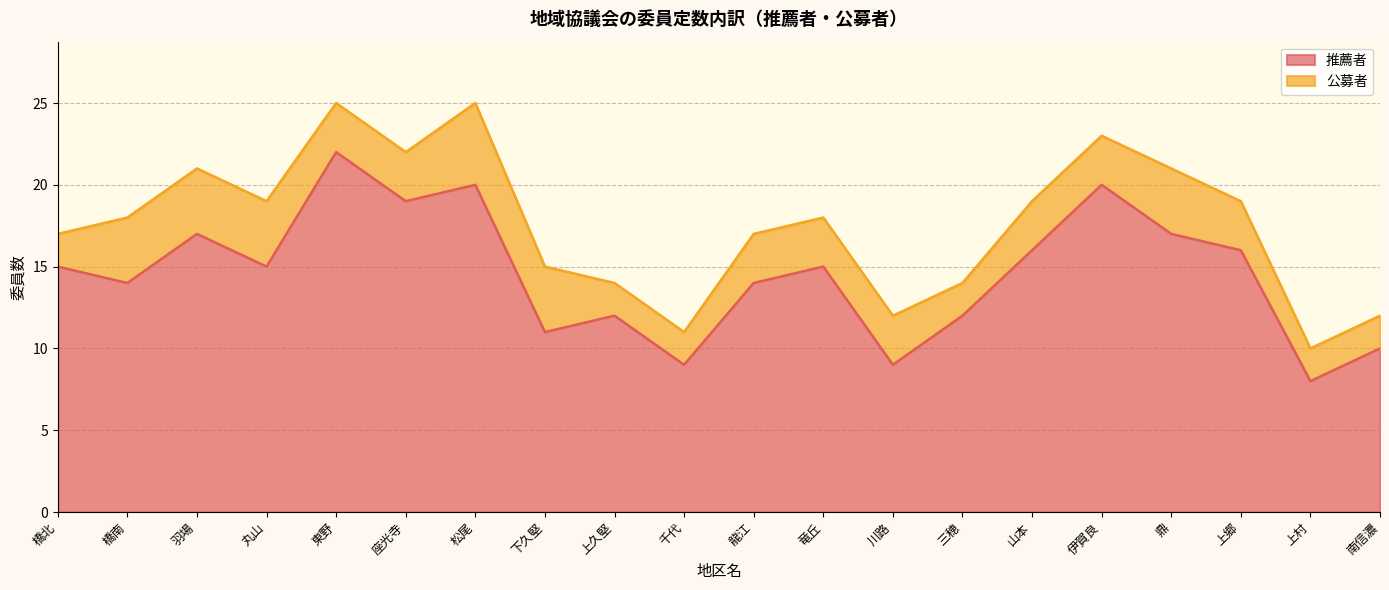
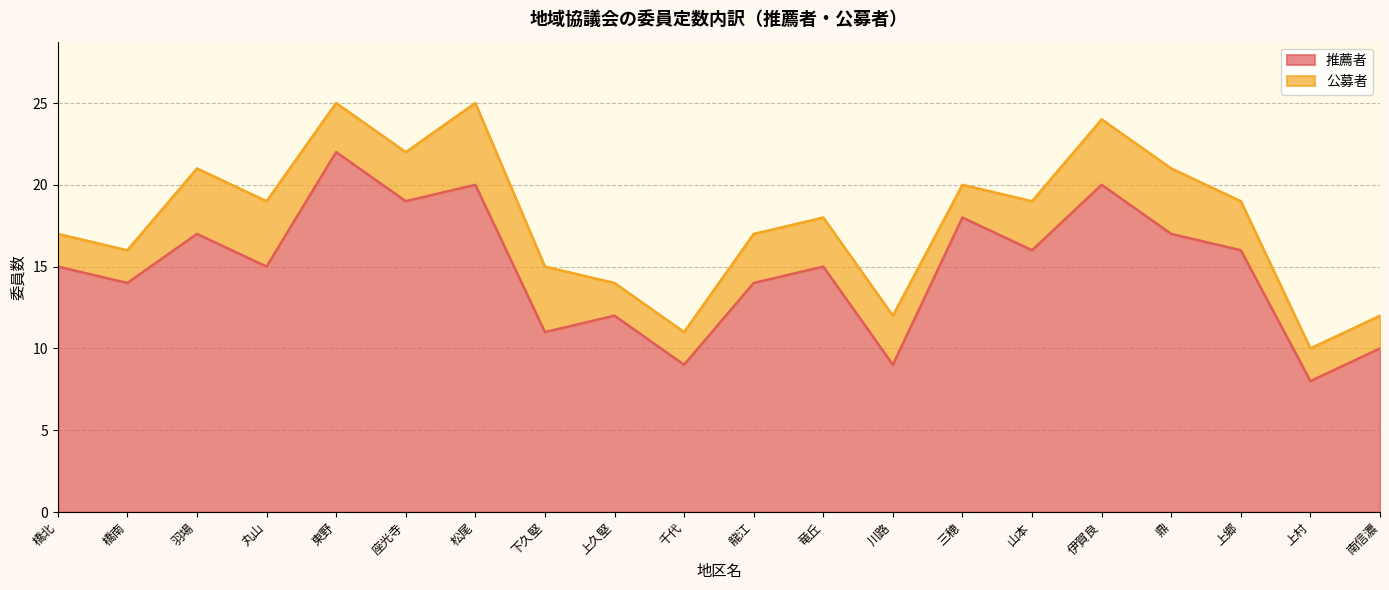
  {
    "推薦者": {
      "橋北": 15,
      "橋南": 14,
      "羽場": 17,
      "丸山": 15,
      "東野": 22,
      "座光寺": 19,
      "松尾": 20,
      "下久堅": 11,
      "上久堅": 12,
      "千代": 9,
      "龍江": 14,
      "竜丘": 15,
      "川路": 9,
-     "三穂": 12,
+     "三穂": 18,
      "山本": 16,
      "伊賀良": 20,
      "鼎": 17,
      "上郷": 16,
      "上村": 8,
      "南信濃": 10
    },
    "公募者": {
      "橋北": 2,
-     "橋南": 4,
+     "橋南": 2,
      "羽場": 4,
      "丸山": 4,
      "東野": 3,
      "座光寺": 3,
      "松尾": 5,
      "下久堅": 4,
      "上久堅": 2,
      "千代": 2,
      "龍江": 3,
      "竜丘": 3,
      "川路": 3,
      "三穂": 2,
      "山本": 3,
-     "伊賀良": 3,
+     "伊賀良": 4,
      "鼎": 4,
      "上郷": 3,
      "上村": 2,
      "南信濃": 2
    }
  }
